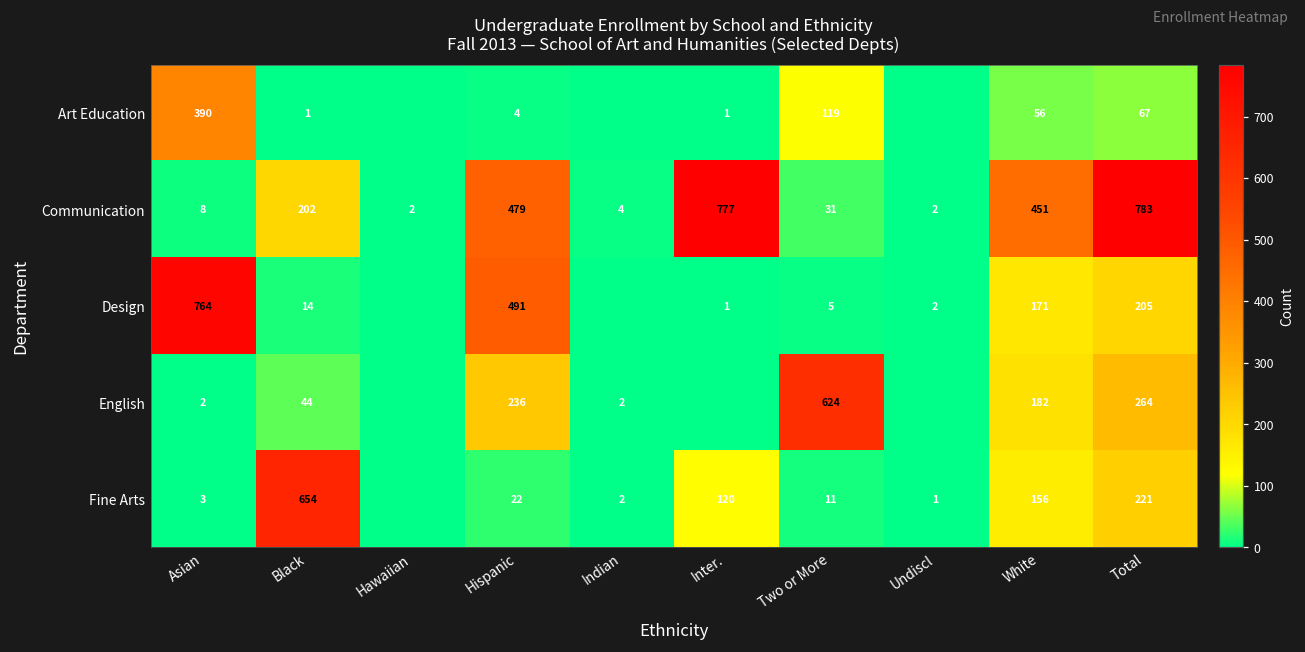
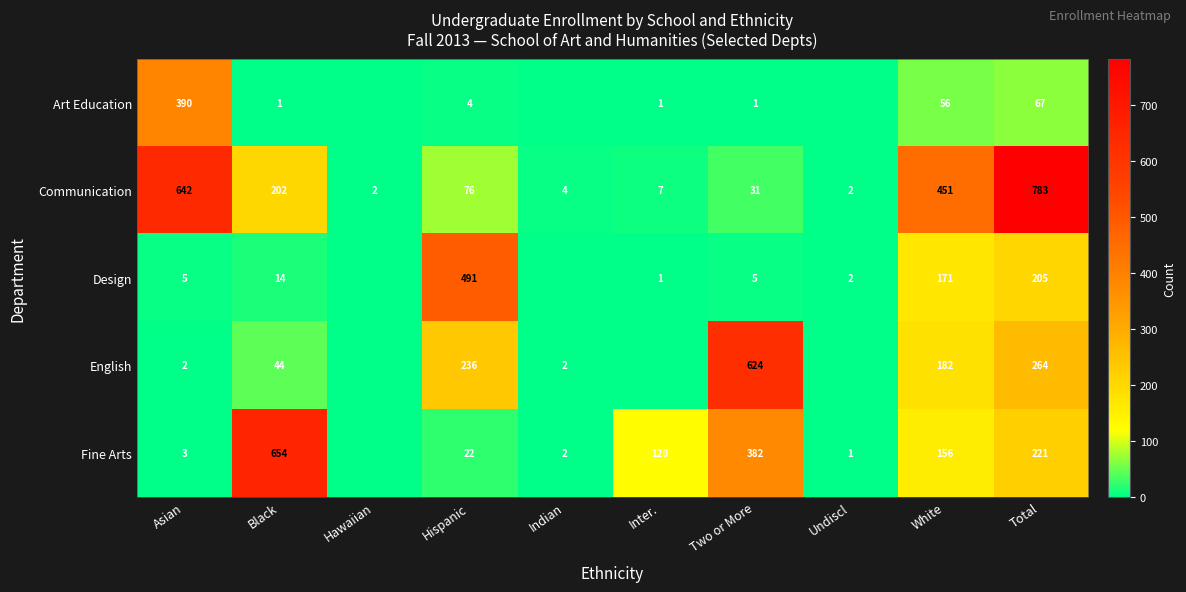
  {
    "Art Education": {
      "Asian": 390,
      "Black": 1,
      "Hispanic": 4,
      "Inter.": 1,
-     "Two or More": 119,
+     "Two or More": 1,
      "White": 56,
      "Total": 67
    },
    "Communication": {
-     "Asian": 8,
+     "Asian": 642,
      "Black": 202,
      "Hawaiian": 2,
-     "Hispanic": 479,
+     "Hispanic": 76,
      "Indian": 4,
-     "Inter.": 777,
+     "Inter.": 7,
      "Two or More": 31,
      "Undiscl": 2,
      "White": 451,
      "Total": 783
    },
    "Design": {
-     "Asian": 764,
+     "Asian": 5,
      "Black": 14,
      "Hispanic": 491,
      "Inter.": 1,
      "Two or More": 5,
      "Undiscl": 2,
      "White": 171,
      "Total": 205
    },
    "English": {
      "Asian": 2,
      "Black": 44,
      "Hispanic": 236,
      "Indian": 2,
      "Two or More": 624,
      "White": 182,
      "Total": 264
    },
    "Fine Arts": {
      "Asian": 3,
      "Black": 654,
      "Hispanic": 22,
      "Indian": 2,
      "Inter.": 120,
-     "Two or More": 11,
+     "Two or More": 382,
      "Undiscl": 1,
      "White": 156,
      "Total": 221
    }
  }
